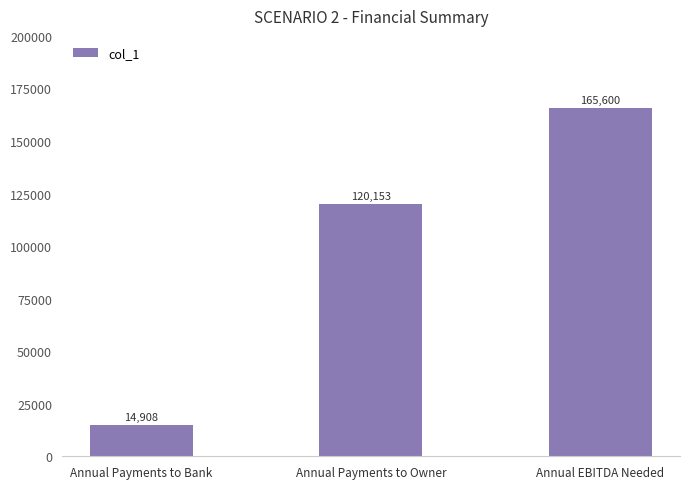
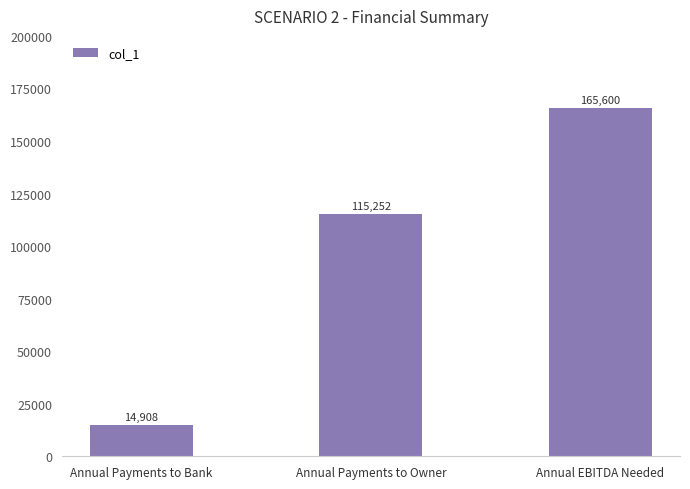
  {
    "Annual Payments to Bank": "14,908",
-   "Annual Payments to Owner": "120,153",
+   "Annual Payments to Owner": "115,252",
    "Annual EBITDA Needed": "165,600"
  }
